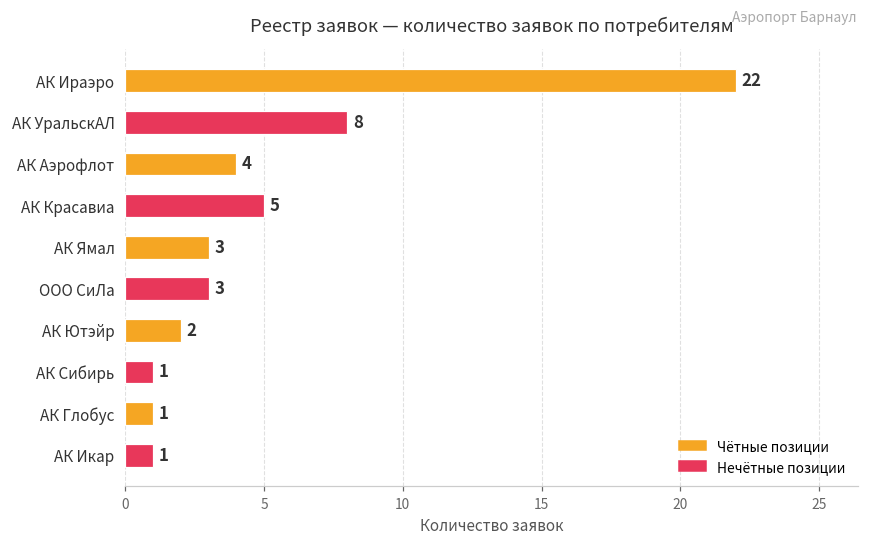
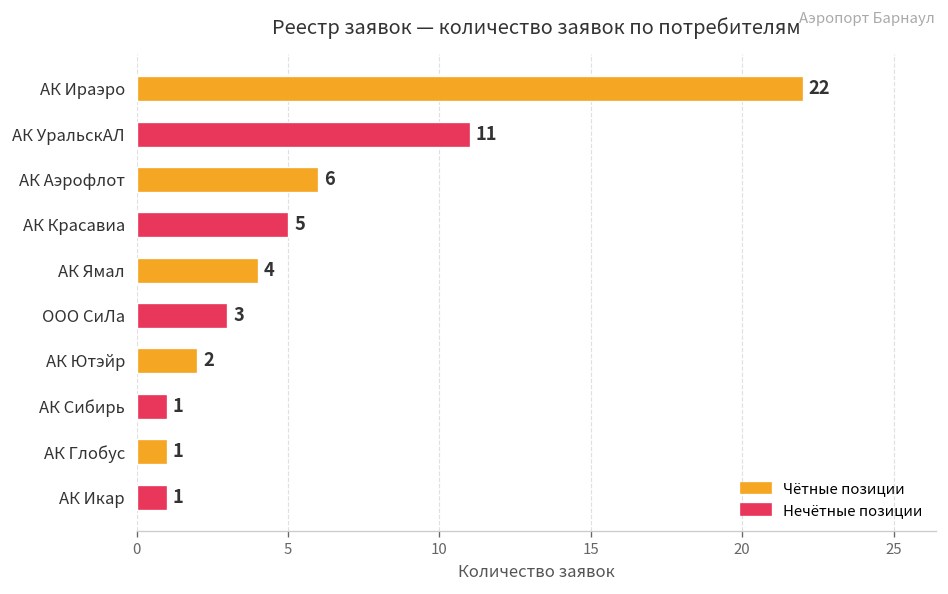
  {
    "АК Ираэро": 22,
-   "АК УральскАЛ": 8,
-   "АК Аэрофлот": 4,
+   "АК УральскАЛ": 11,
+   "АК Аэрофлот": 6,
    "АК Красавиа": 5,
-   "АК Ямал": 3,
+   "АК Ямал": 4,
    "ООО СиЛа": 3,
    "АК Ютэйр": 2,
    "АК Сибирь": 1,
    "АК Глобус": 1,
    "АК Икар": 1
  }
